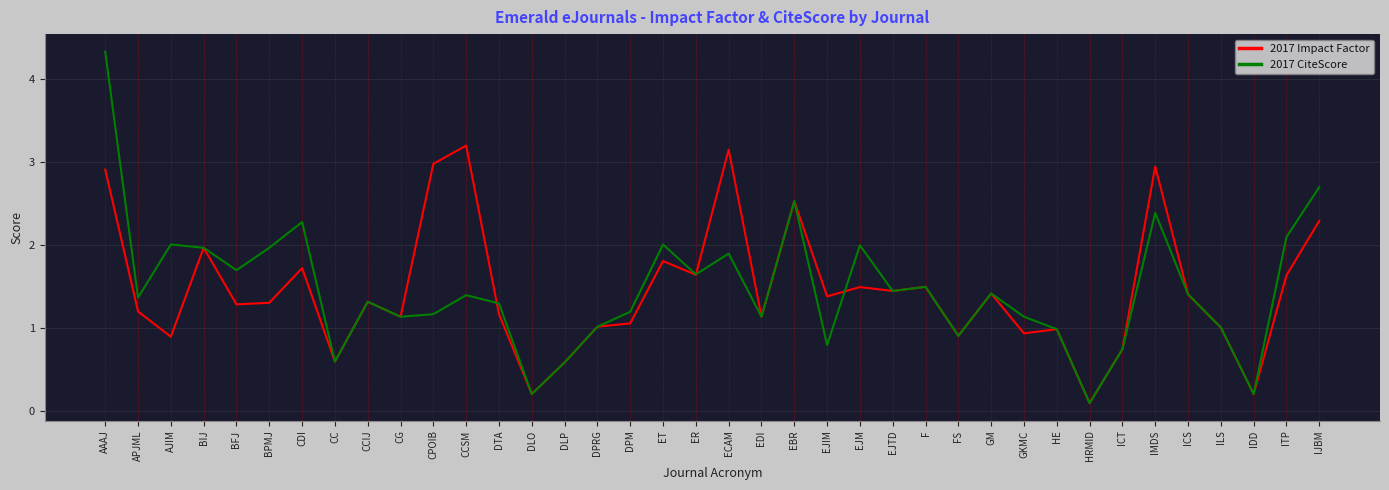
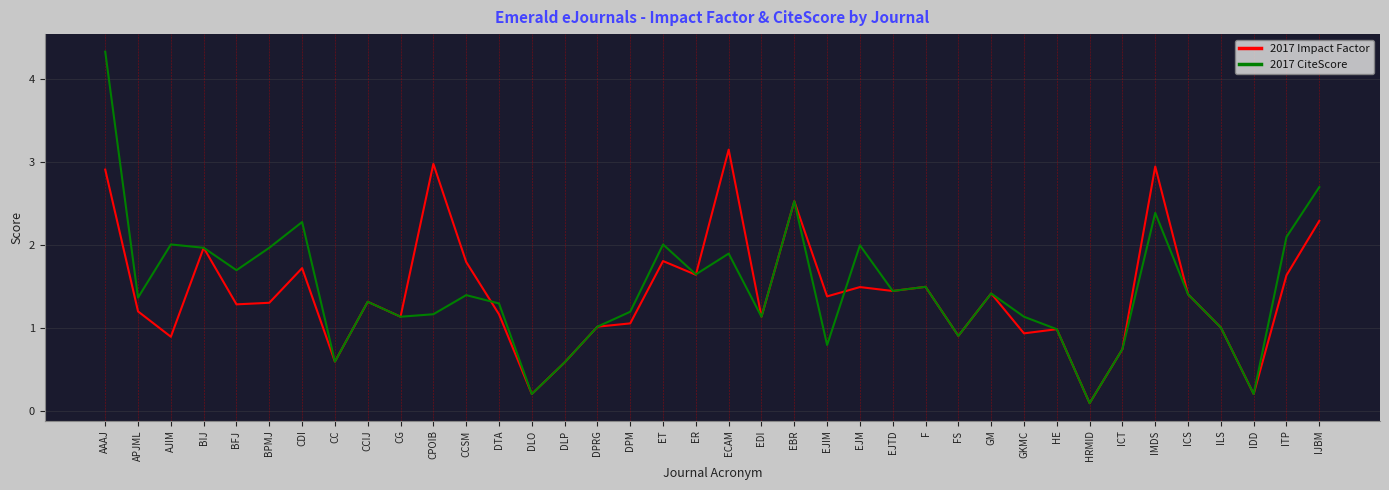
  {
    "2017 Impact Factor": {
      "AAAJ": 2.9,
      "APJML": 1.2,
      "AJIM": 0.9,
      "BFJ": 1.3,
      "BPMJ": 1.3,
      "CDI": 1.7,
      "CPOIB": 3.0,
-     "CCSM": 3.2,
+     "CCSM": 1.8,
      "DTA": 1.2,
      "DPM": 1.1,
      "ET": 1.8,
      "ECAM": 3.2,
      "EJIM": 1.4,
      "EJM": 1.5,
      "GKMC": 0.9,
      "IMDS": 2.9,
      "ITP": 1.6,
      "IJBM": 2.3
    },
    "2017 CiteScore": {
      "AAAJ": 4.3,
      "APJML": 1.4,
      "AJIM": 2.0,
      "BFJ": 1.7,
      "BPMJ": 2.0,
      "CDI": 2.3,
      "CPOIB": 1.2,
      "CCSM": 1.4,
      "DTA": 1.3,
      "DPM": 1.2,
      "ET": 2.0,
      "ECAM": 1.9,
      "EJIM": 0.8,
      "EJM": 2.0,
      "GKMC": 1.1,
      "IMDS": 2.4,
      "ITP": 2.1,
      "IJBM": 2.7
    }
  }
